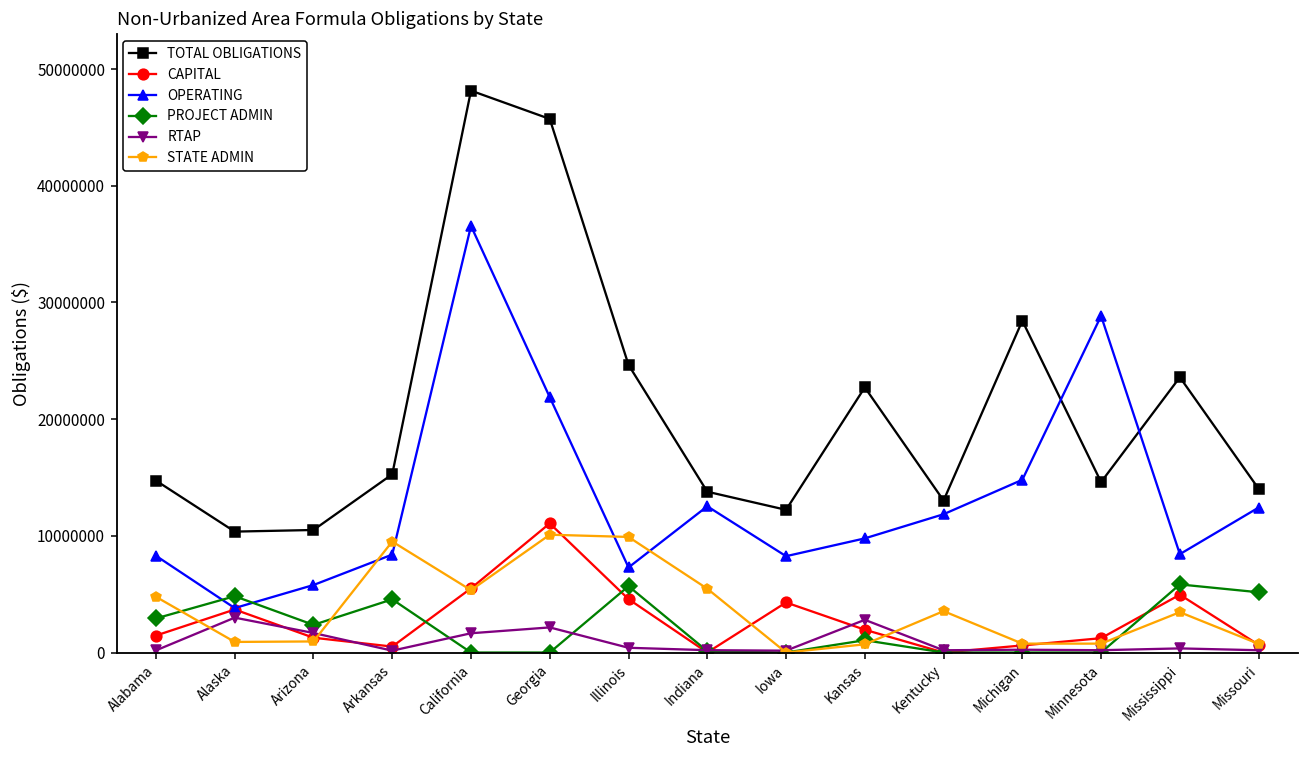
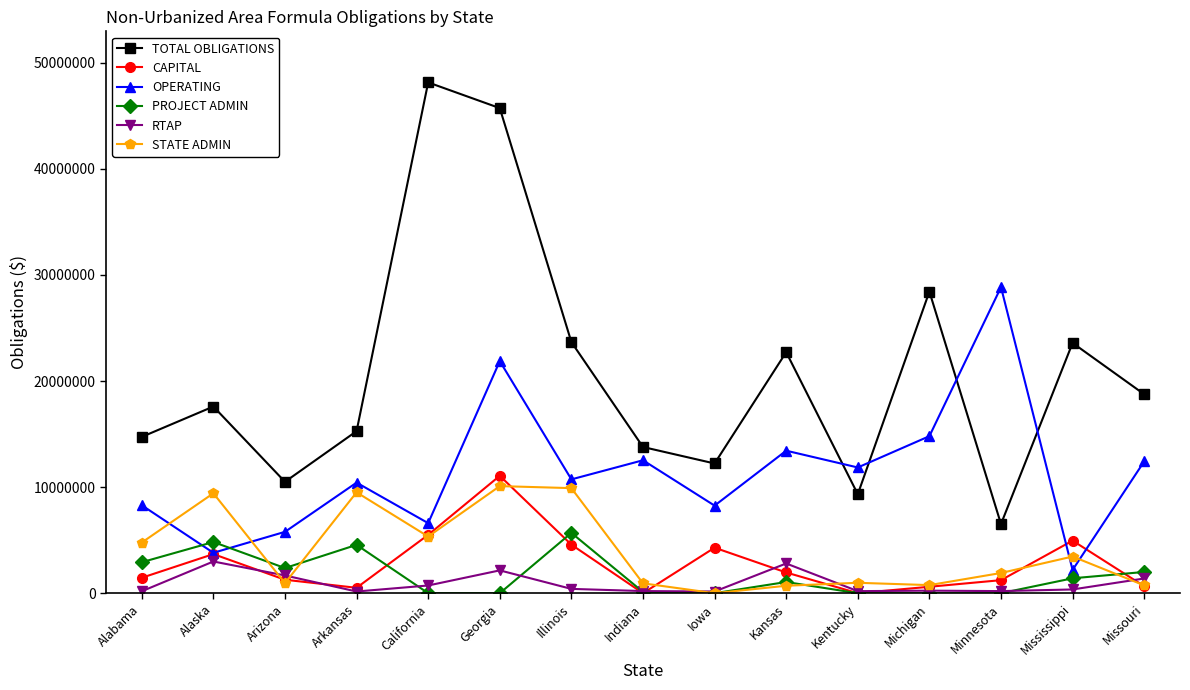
  {
    "TOTAL OBLIGATIONS": {
      "Alabama": 14700000,
-     "Alaska": 10400000,
+     "Alaska": 17600000,
      "Arizona": 10500000,
      "Arkansas": 15300000,
      "California": 48100000,
      "Georgia": 45700000,
-     "Illinois": 24600000,
+     "Illinois": 23700000,
      "Indiana": 13800000,
      "Iowa": 12200000,
      "Kansas": 22700000,
-     "Kentucky": 13000000,
+     "Kentucky": 9300000,
      "Michigan": 28400000,
-     "Minnesota": 14600000,
+     "Minnesota": 6500000,
      "Mississippi": 23600000,
-     "Missouri": 14000000
+     "Missouri": 18800000
    },
    "CAPITAL": {
      "Alabama": 1500000,
      "Arizona": 1300000,
      "Arkansas": 500000,
      "Georgia": 11100000,
      "Illinois": 4600000,
      "Iowa": 4300000,
      "Kansas": 2000000,
      "Minnesota": 1200000,
      "Mississippi": 5000000
    },
    "OPERATING": {
      "Alabama": 8300000,
      "Arizona": 5800000,
-     "Arkansas": 8400000,
-     "California": 36600000,
+     "Arkansas": 10400000,
+     "California": 6600000,
      "Georgia": 21900000,
-     "Illinois": 7300000,
+     "Illinois": 10700000,
      "Indiana": 12500000,
      "Iowa": 8300000,
-     "Kansas": 9800000,
+     "Kansas": 13400000,
      "Kentucky": 11900000,
      "Michigan": 14800000,
      "Minnesota": 28800000,
-     "Mississippi": 8400000,
+     "Mississippi": 2200000,
      "Missouri": 12400000
    },
    "PROJECT ADMIN": {
      "Alabama": 2900000,
      "Alaska": 4800000,
      "Arizona": 2400000,
      "Arkansas": 4600000,
      "California": 0,
      "Georgia": 0,
      "Illinois": 5700000,
      "Kansas": 1100000,
-     "Mississippi": 5800000,
-     "Missouri": 5200000
+     "Mississippi": 1400000,
+     "Missouri": 2000000
    },
    "RTAP": {
      "Alabama": 200000,
      "Alaska": 3000000,
      "Arizona": 1700000,
      "Arkansas": 200000,
-     "California": 1700000,
+     "California": 700000,
      "Georgia": 2200000,
      "Illinois": 400000,
      "Kansas": 2800000,
      "Mississippi": 400000,
-     "Missouri": 200000
+     "Missouri": 1400000
    },
    "STATE ADMIN": {
      "Alabama": 4800000,
-     "Alaska": 900000,
+     "Alaska": 9400000,
      "Arizona": 900000,
      "Arkansas": 9500000,
      "Georgia": 10100000,
      "Illinois": 9900000,
-     "Indiana": 5500000,
+     "Indiana": 900000,
      "Kansas": 700000,
-     "Kentucky": 3500000,
-     "Minnesota": 800000,
+     "Kentucky": 1000000,
+     "Minnesota": 1900000,
      "Mississippi": 3500000
    }
  }
